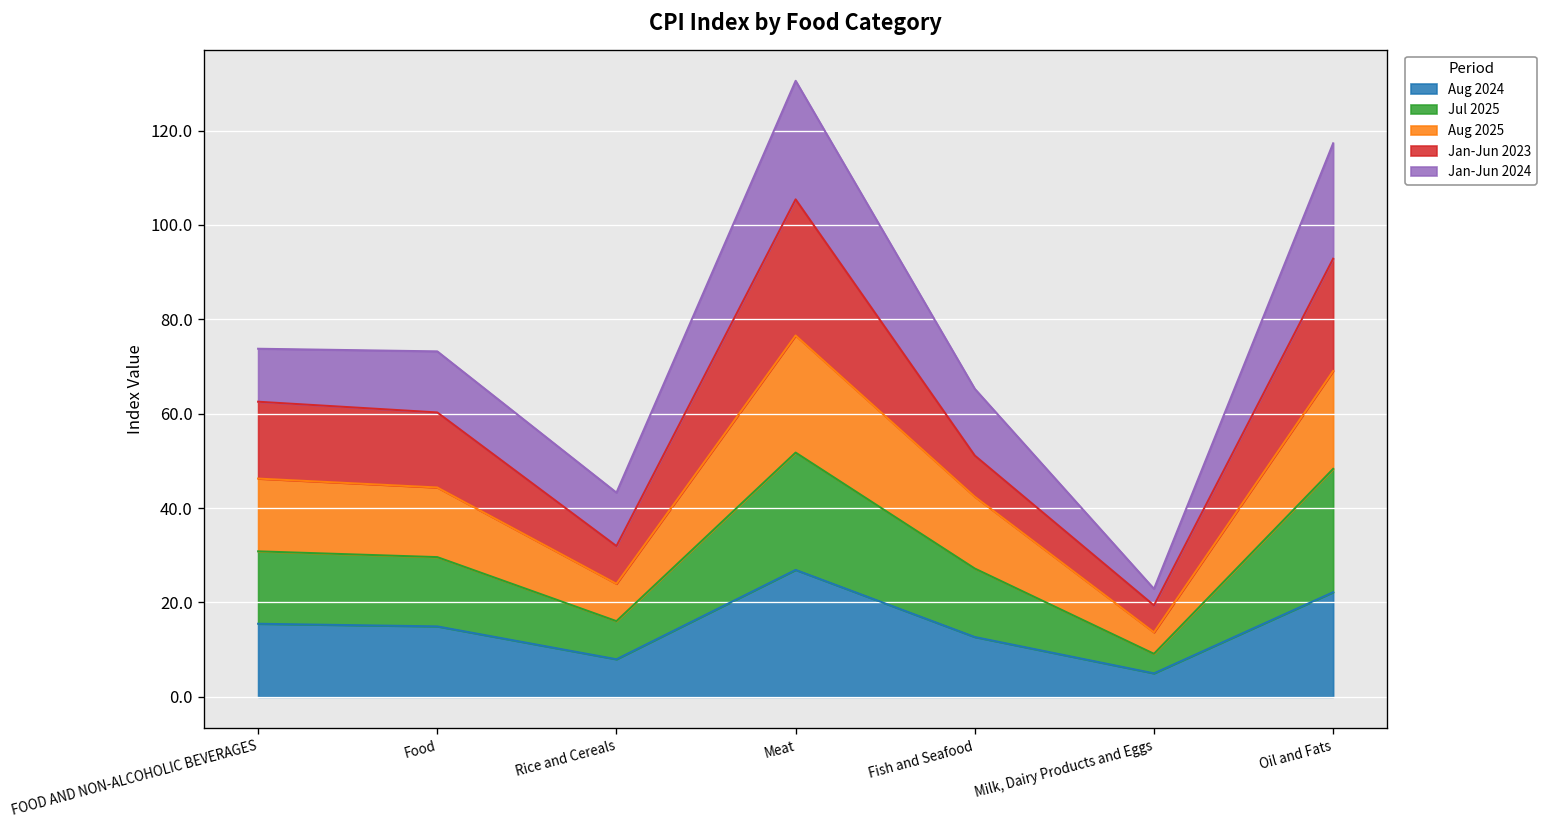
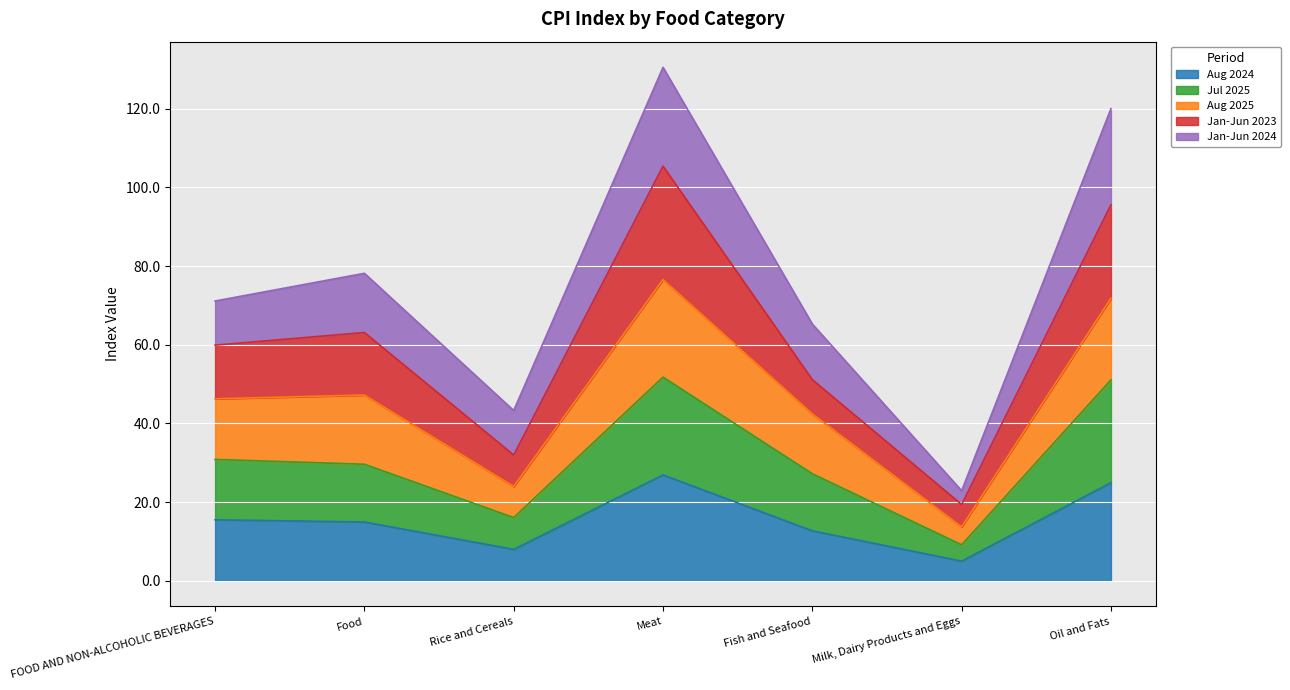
  {
    "Aug 2024": {
      "FOOD AND NON-ALCOHOLIC BEVERAGES": 15,
      "Food": 15,
      "Rice and Cereals": 8,
      "Meat": 27,
      "Fish and Seafood": 13,
      "Milk, Dairy Products and Eggs": 5,
-     "Oil and Fats": 22
+     "Oil and Fats": 25
    },
    "Jul 2025": {
      "FOOD AND NON-ALCOHOLIC BEVERAGES": 15,
      "Food": 15,
      "Rice and Cereals": 8,
      "Meat": 25,
      "Fish and Seafood": 15,
      "Milk, Dairy Products and Eggs": 4,
      "Oil and Fats": 26
    },
    "Aug 2025": {
      "FOOD AND NON-ALCOHOLIC BEVERAGES": 15,
-     "Food": 15,
+     "Food": 18,
      "Rice and Cereals": 8,
      "Meat": 25,
      "Fish and Seafood": 15,
      "Milk, Dairy Products and Eggs": 5,
      "Oil and Fats": 21
    },
    "Jan-Jun 2023": {
-     "FOOD AND NON-ALCOHOLIC BEVERAGES": 16,
+     "FOOD AND NON-ALCOHOLIC BEVERAGES": 14,
      "Food": 16,
      "Rice and Cereals": 8,
      "Meat": 29,
      "Fish and Seafood": 9,
      "Milk, Dairy Products and Eggs": 6,
      "Oil and Fats": 24
    },
    "Jan-Jun 2024": {
      "FOOD AND NON-ALCOHOLIC BEVERAGES": 11,
-     "Food": 13,
+     "Food": 15,
      "Rice and Cereals": 11,
      "Meat": 25,
      "Fish and Seafood": 14,
      "Milk, Dairy Products and Eggs": 4,
      "Oil and Fats": 24
    }
  }
